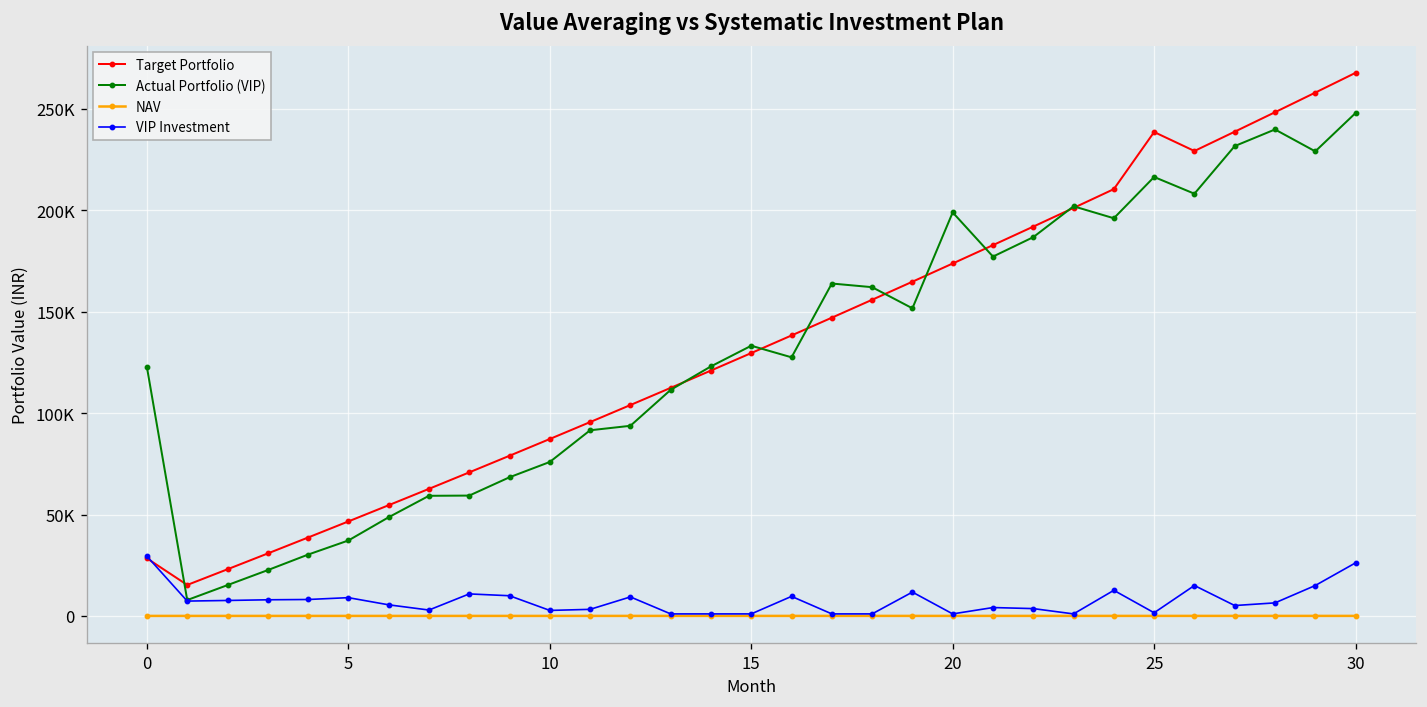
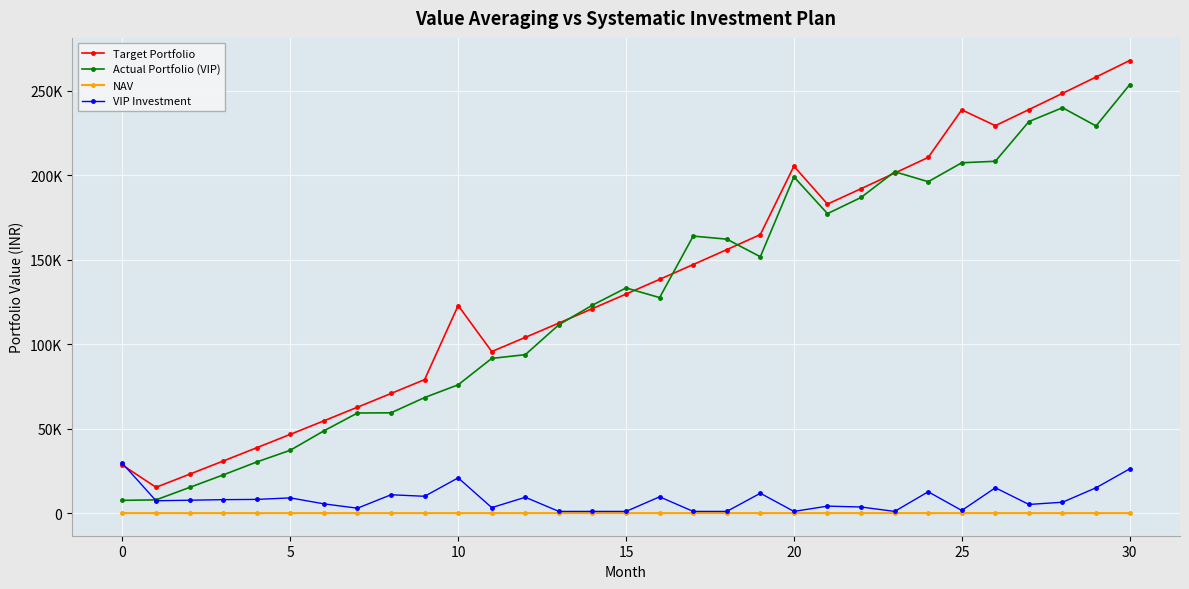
  {
    "Target Portfolio": {
      "5": 47000,
-     "10": 87000,
+     "10": 123000,
      "15": 130000,
-     "20": 174000,
+     "20": 205000,
      "25": 239000,
      "30": 268000
    },
    "Actual Portfolio (VIP)": {
-     "0": 123000,
+     "0": 8000,
      "5": 37000,
      "10": 76000,
      "15": 133000,
      "20": 199000,
-     "25": 216000,
-     "30": 248000
+     "25": 207000,
+     "30": 253000
    },
    "NAV": {
      "0": 0,
      "5": 0,
      "10": 0,
      "25": 0,
      "30": 0
    },
    "VIP Investment": {
      "5": 9000,
-     "10": 3000,
+     "10": 21000,
      "25": 2000,
      "30": 26000
    }
  }
